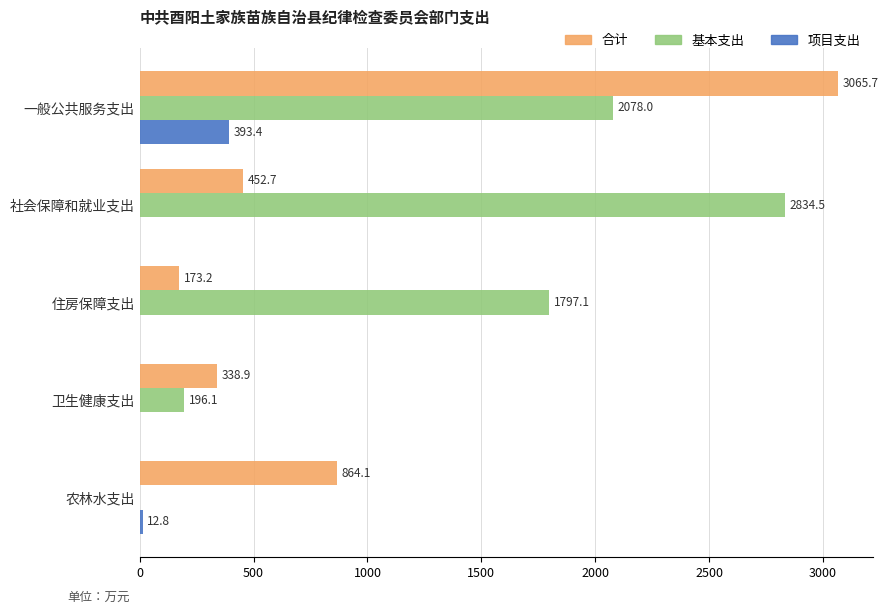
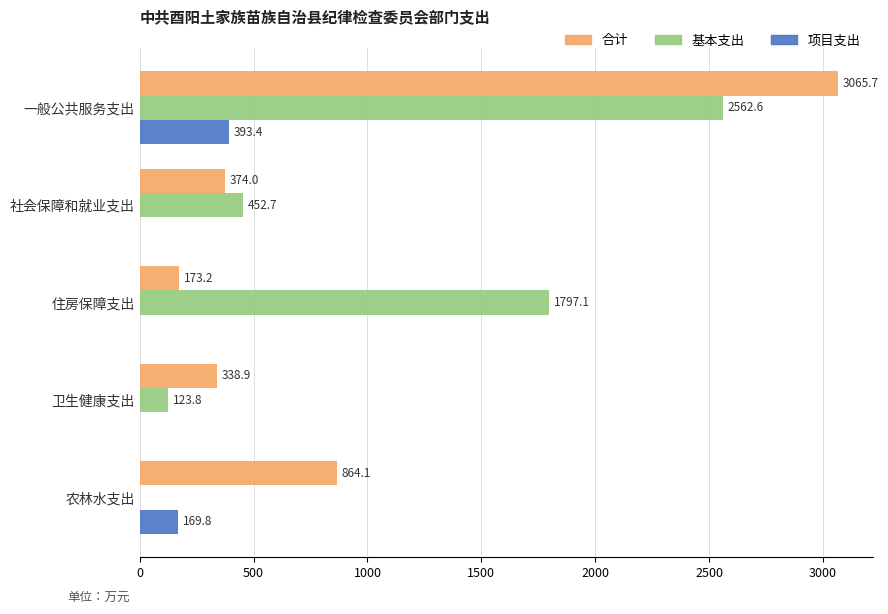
  {
    "合计": {
      "一般公共服务支出": 3065.7,
-     "社会保障和就业支出": 452.7,
+     "社会保障和就业支出": 374.0,
      "住房保障支出": 173.2,
      "卫生健康支出": 338.9,
      "农林水支出": 864.1
    },
    "基本支出": {
-     "一般公共服务支出": 2078.0,
-     "社会保障和就业支出": 2834.5,
+     "一般公共服务支出": 2562.6,
+     "社会保障和就业支出": 452.7,
      "住房保障支出": 1797.1,
-     "卫生健康支出": 196.1
+     "卫生健康支出": 123.8
    },
    "项目支出": {
      "一般公共服务支出": 393.4,
-     "农林水支出": 12.8
+     "农林水支出": 169.8
    }
  }
